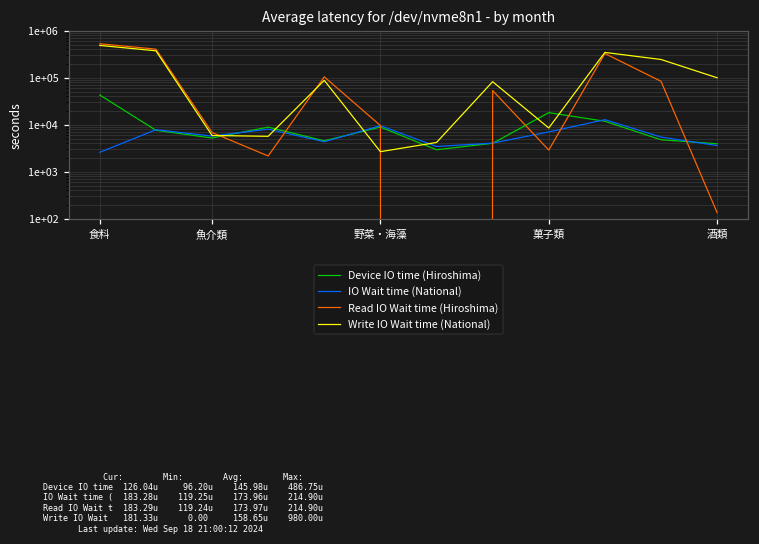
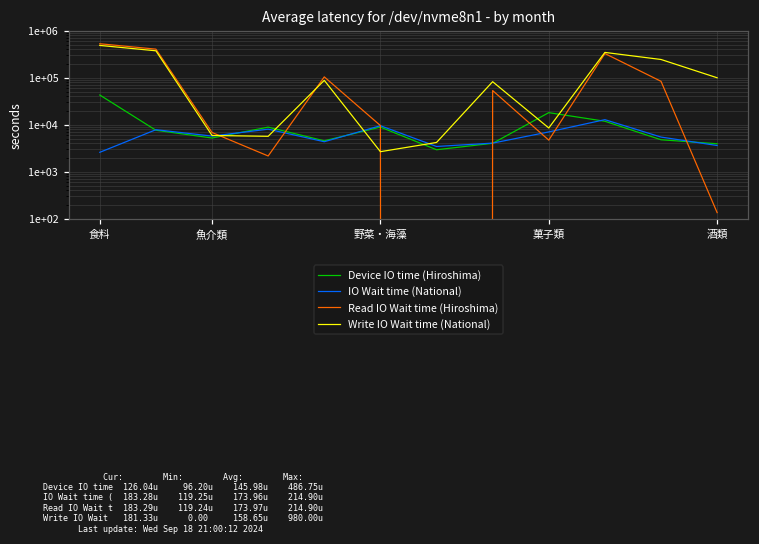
  {
    "Device IO time (Hiroshima)": {
      "食料": 40000,
      "菓子類": 18000
    },
    "IO Wait time (National)": {
      "食料": 3000,
      "菓子類": 7000
    },
    "Read IO Wait time (Hiroshima)": {
      "魚介類": 7000,
-     "菓子類": 3000,
+     "菓子類": 5000,
      "酒類": 140
    },
    "Write IO Wait time (National)": {
      "野菜・海藻": 3000,
      "菓子類": 9000,
      "酒類": 100000
    }
  }
